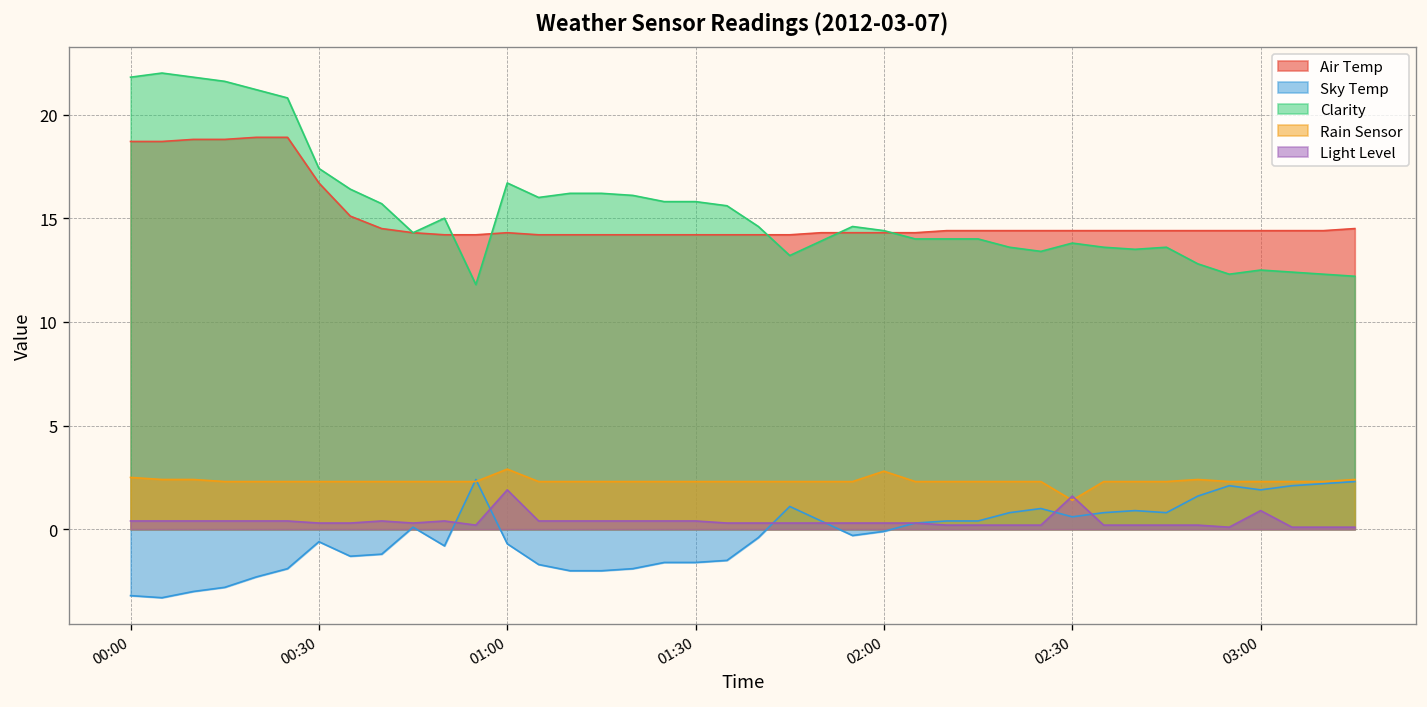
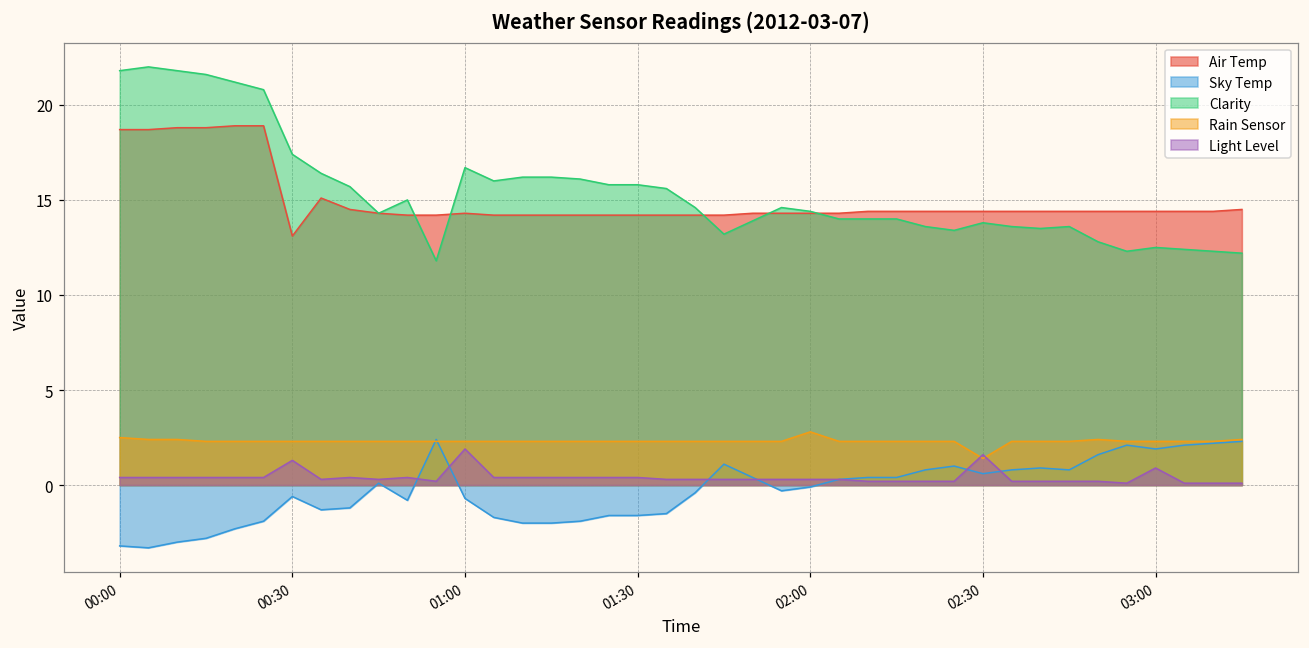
  {
    "Air Temp": {
      "00:00": 18.7,
-     "00:30": 16.7,
+     "00:30": 13.1,
      "01:00": 14.3,
      "01:30": 14.2,
      "02:30": 14.4,
      "03:00": 14.4
    },
    "Clarity": {
      "00:00": 21.8,
      "00:30": 17.4,
      "01:00": 16.7,
      "01:30": 15.8,
      "02:30": 13.8,
      "03:00": 12.5
    },
    "Rain Sensor": {
      "00:00": 2.5,
      "00:30": 2.3,
-     "01:00": 2.9,
+     "01:00": 2.3,
      "01:30": 2.3,
      "02:00": 2.8,
      "02:30": 1.4,
      "03:00": 2.3
    },
    "Light Level": {
      "00:00": 0.4,
-     "00:30": 0.3,
+     "00:30": 1.3,
      "01:00": 1.9,
      "01:30": 0.4,
      "02:00": 0.3,
      "02:30": 1.6,
      "03:00": 0.9
    }
  }
